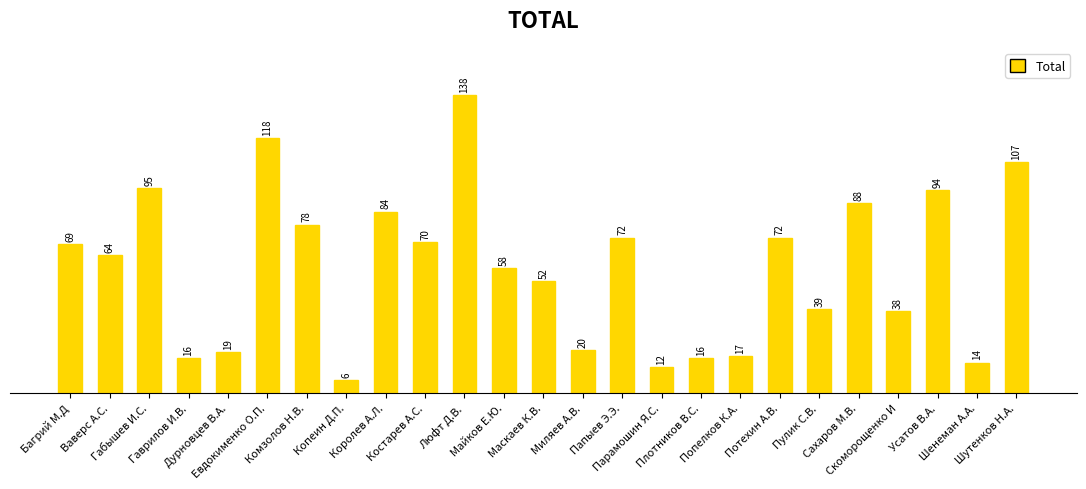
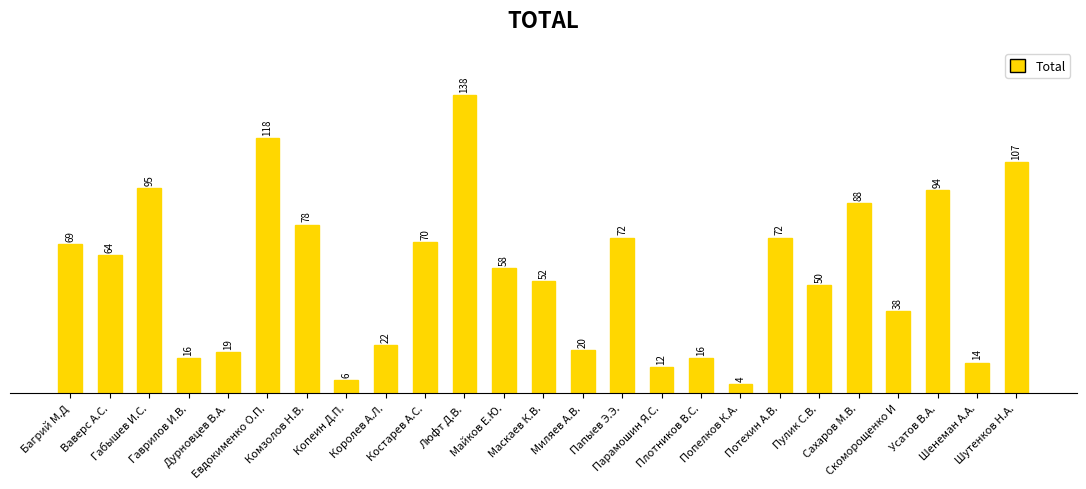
  {
    "Багрий М.Д": 69,
    "Ваверс А.С.": 64,
    "Габышев И.С.": 95,
    "Гаврилов И.В.": 16,
    "Дурновцев В.А.": 19,
    "Евдокименко О.П.": 118,
    "Комзолов Н.В.": 78,
    "Копеин Д.П.": 6,
-   "Королев А.Л.": 84,
+   "Королев А.Л.": 22,
    "Костарев А.С.": 70,
    "Люфт Д.В.": 138,
    "Майков Е.Ю.": 58,
    "Маскаев К.В.": 52,
    "Миляев А.В.": 20,
    "Папыев Э.Э.": 72,
    "Парамошин Я.С.": 12,
    "Плотников В.С.": 16,
-   "Попелков К.А.": 17,
+   "Попелков К.А.": 4,
    "Потехин А.В.": 72,
-   "Пулик С.В.": 39,
+   "Пулик С.В.": 50,
    "Сахаров М.В.": 88,
    "Скоморощенко И": 38,
    "Усатов В.А.": 94,
    "Шенеман А.А.": 14,
    "Шутенков Н.А.": 107
  }
